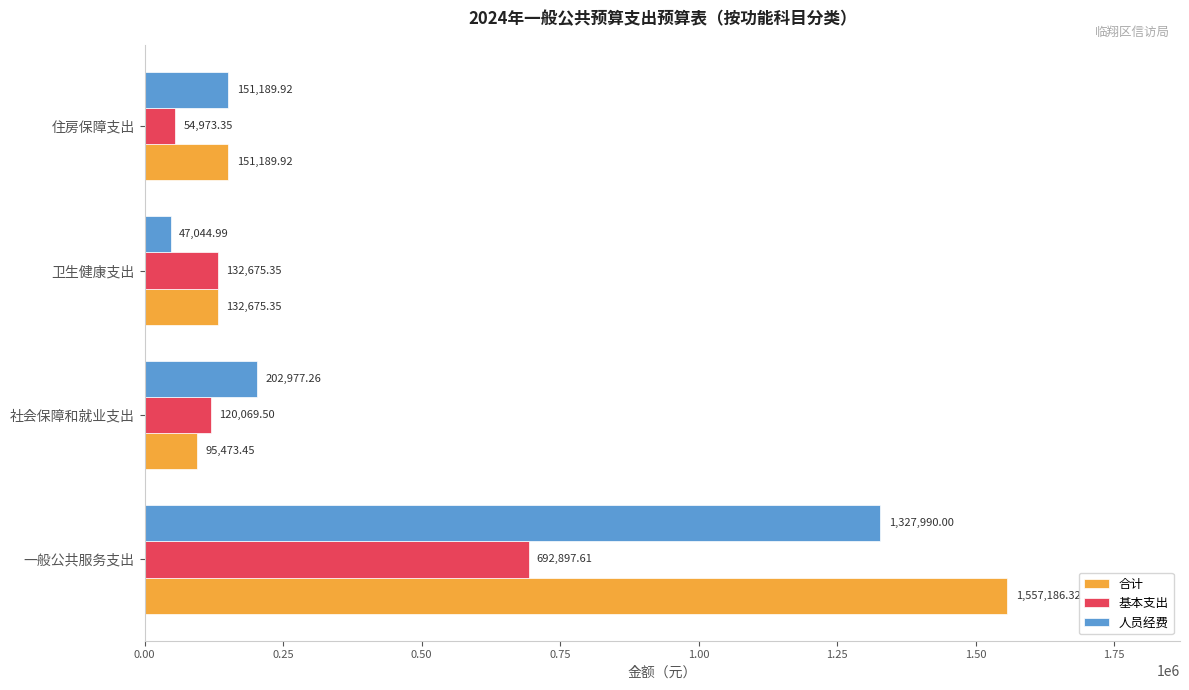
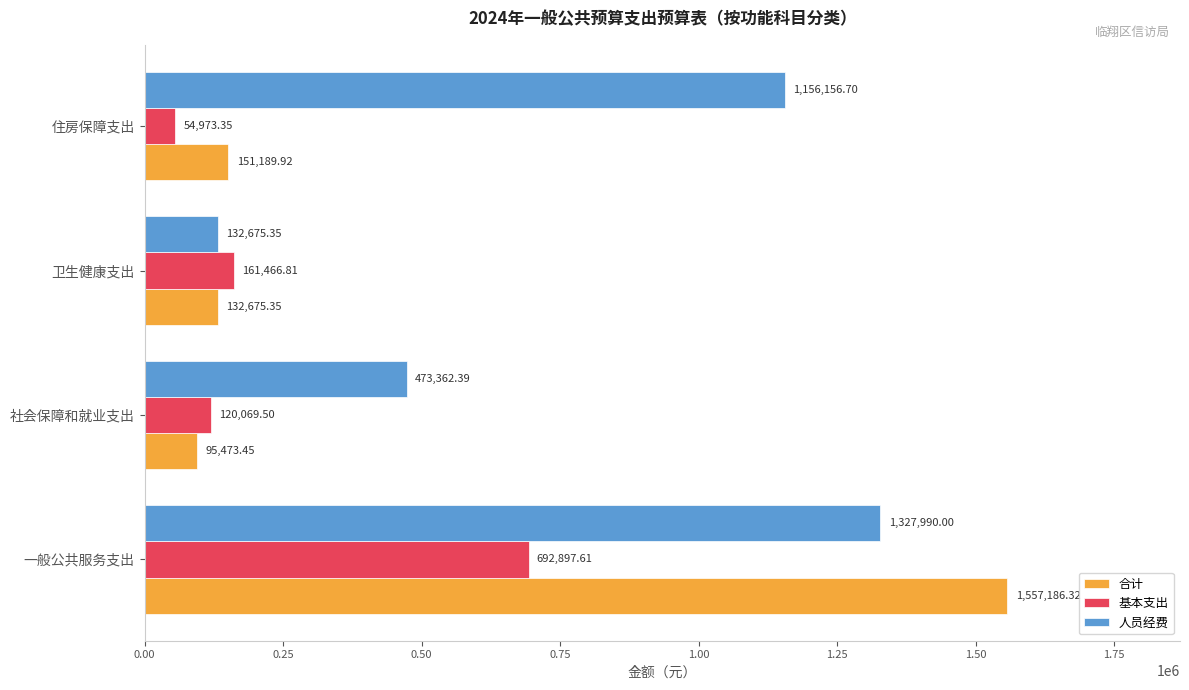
  {
    "合计": {
      "住房保障支出": "151,189.92",
      "卫生健康支出": "132,675.35",
      "社会保障和就业支出": "95,473.45"
    },
    "基本支出": {
      "住房保障支出": "54,973.35",
-     "卫生健康支出": "132,675.35",
+     "卫生健康支出": "161,466.81",
      "社会保障和就业支出": "120,069.50",
      "一般公共服务支出": "692,897.61"
    },
    "人员经费": {
-     "住房保障支出": "151,189.92",
-     "卫生健康支出": "47,044.99",
-     "社会保障和就业支出": "202,977.26",
+     "住房保障支出": "1,156,156.70",
+     "卫生健康支出": "132,675.35",
+     "社会保障和就业支出": "473,362.39",
      "一般公共服务支出": "1,327,990.00"
    }
  }
